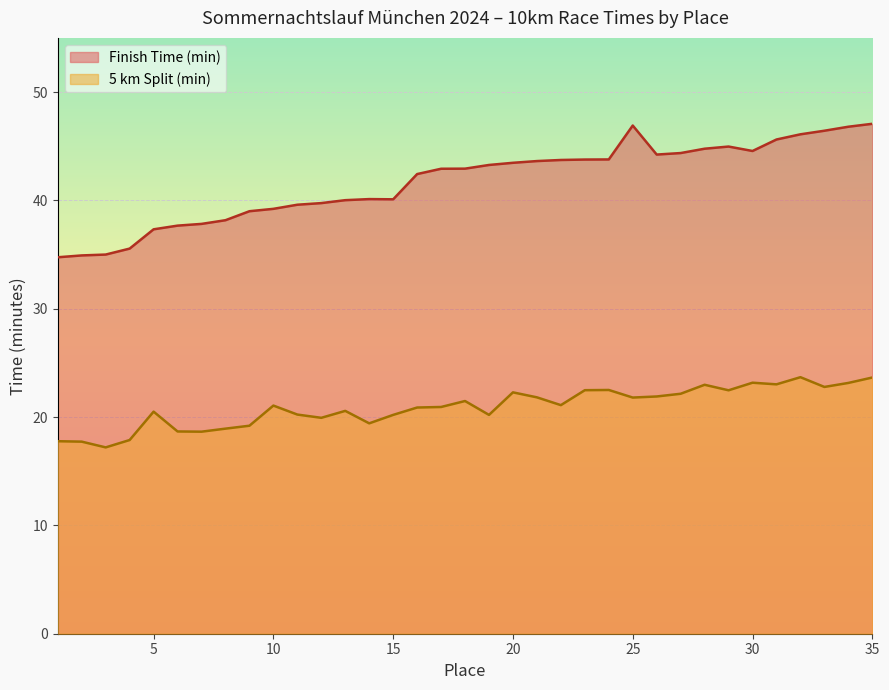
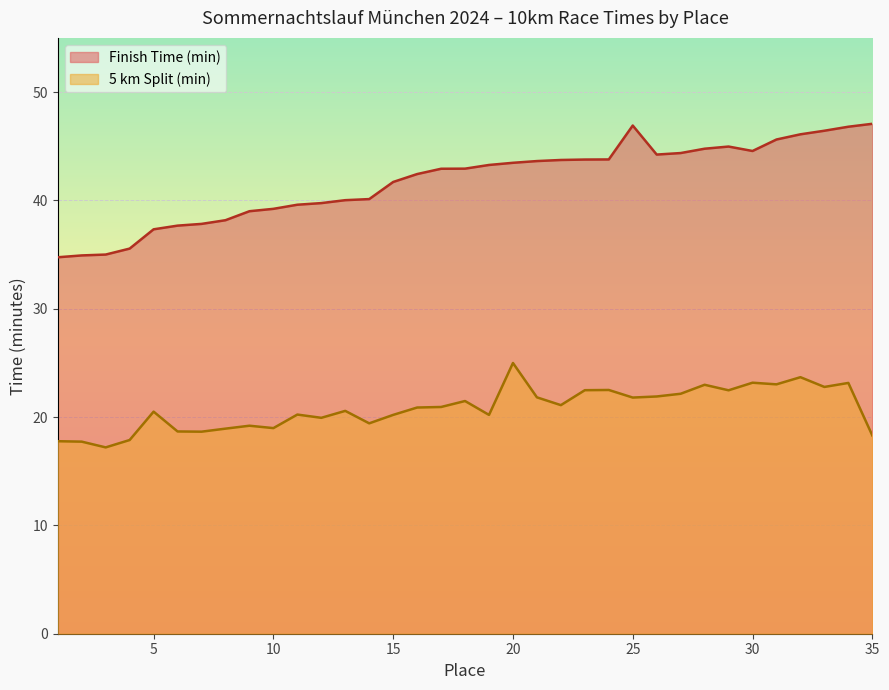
  {
    "Finish Time (min)": {
      "5": 37.3,
      "10": 39.2,
-     "15": 40.1,
+     "15": 41.7,
      "20": 43.5,
      "25": 46.9,
      "30": 44.6,
      "35": 47.1
    },
    "5 km Split (min)": {
      "5": 20.5,
-     "10": 21.1,
+     "10": 19.0,
      "15": 20.2,
-     "20": 22.3,
+     "20": 25.0,
      "25": 21.8,
      "30": 23.2,
-     "35": 23.7
+     "35": 18.3
    }
  }
